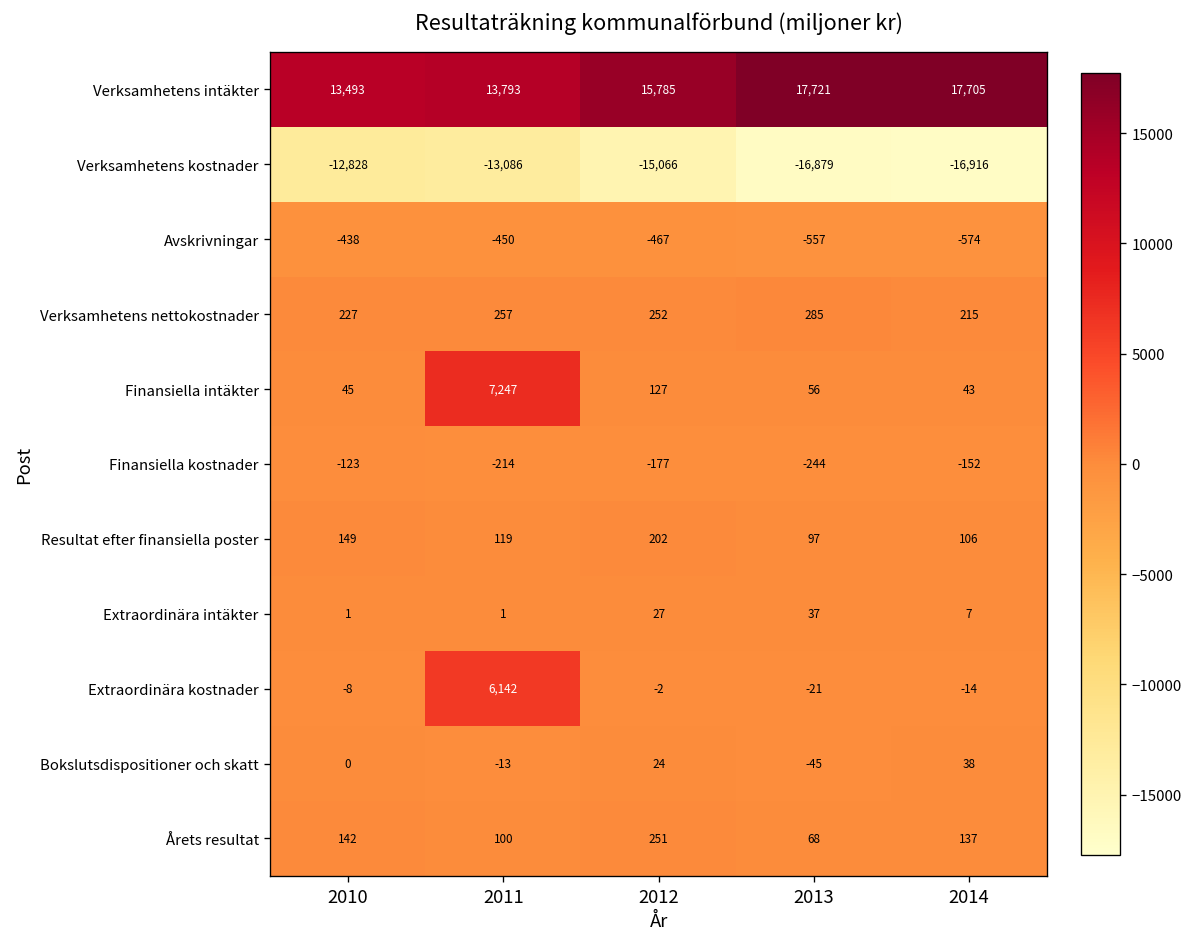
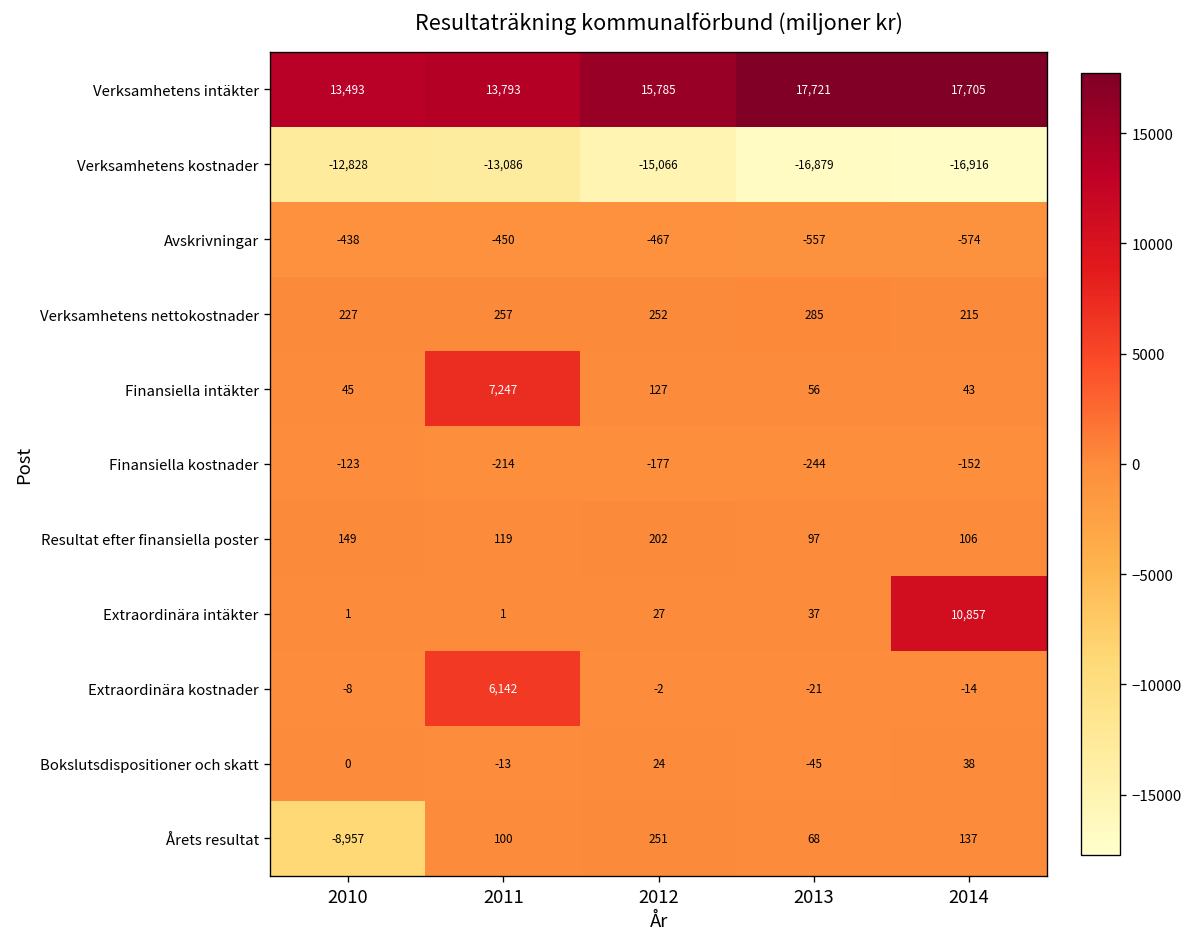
  {
    "Verksamhetens intäkter": {
      "2010": "13,493",
      "2011": "13,793",
      "2012": "15,785",
      "2013": "17,721",
      "2014": "17,705"
    },
    "Verksamhetens kostnader": {
      "2010": "-12,828",
      "2011": "-13,086",
      "2012": "-15,066",
      "2013": "-16,879",
      "2014": "-16,916"
    },
    "Avskrivningar": {
      "2010": "-438",
      "2011": "-450",
      "2012": "-467",
      "2013": "-557",
      "2014": "-574"
    },
    "Verksamhetens nettokostnader": {
      "2010": "227",
      "2011": "257",
      "2012": "252",
      "2013": "285",
      "2014": "215"
    },
    "Finansiella intäkter": {
      "2010": "45",
      "2011": "7,247",
      "2012": "127",
      "2013": "56",
      "2014": "43"
    },
    "Finansiella kostnader": {
      "2010": "-123",
      "2011": "-214",
      "2012": "-177",
      "2013": "-244",
      "2014": "-152"
    },
    "Resultat efter finansiella poster": {
      "2010": "149",
      "2011": "119",
      "2012": "202",
      "2013": "97",
      "2014": "106"
    },
    "Extraordinära intäkter": {
      "2010": "1",
      "2011": "1",
      "2012": "27",
      "2013": "37",
-     "2014": "7"
+     "2014": "10,857"
    },
    "Extraordinära kostnader": {
      "2010": "-8",
      "2011": "6,142",
      "2012": "-2",
      "2013": "-21",
      "2014": "-14"
    },
    "Bokslutsdispositioner och skatt": {
      "2010": "0",
      "2011": "-13",
      "2012": "24",
      "2013": "-45",
      "2014": "38"
    },
    "Årets resultat": {
-     "2010": "142",
+     "2010": "-8,957",
      "2011": "100",
      "2012": "251",
      "2013": "68",
      "2014": "137"
    }
  }
